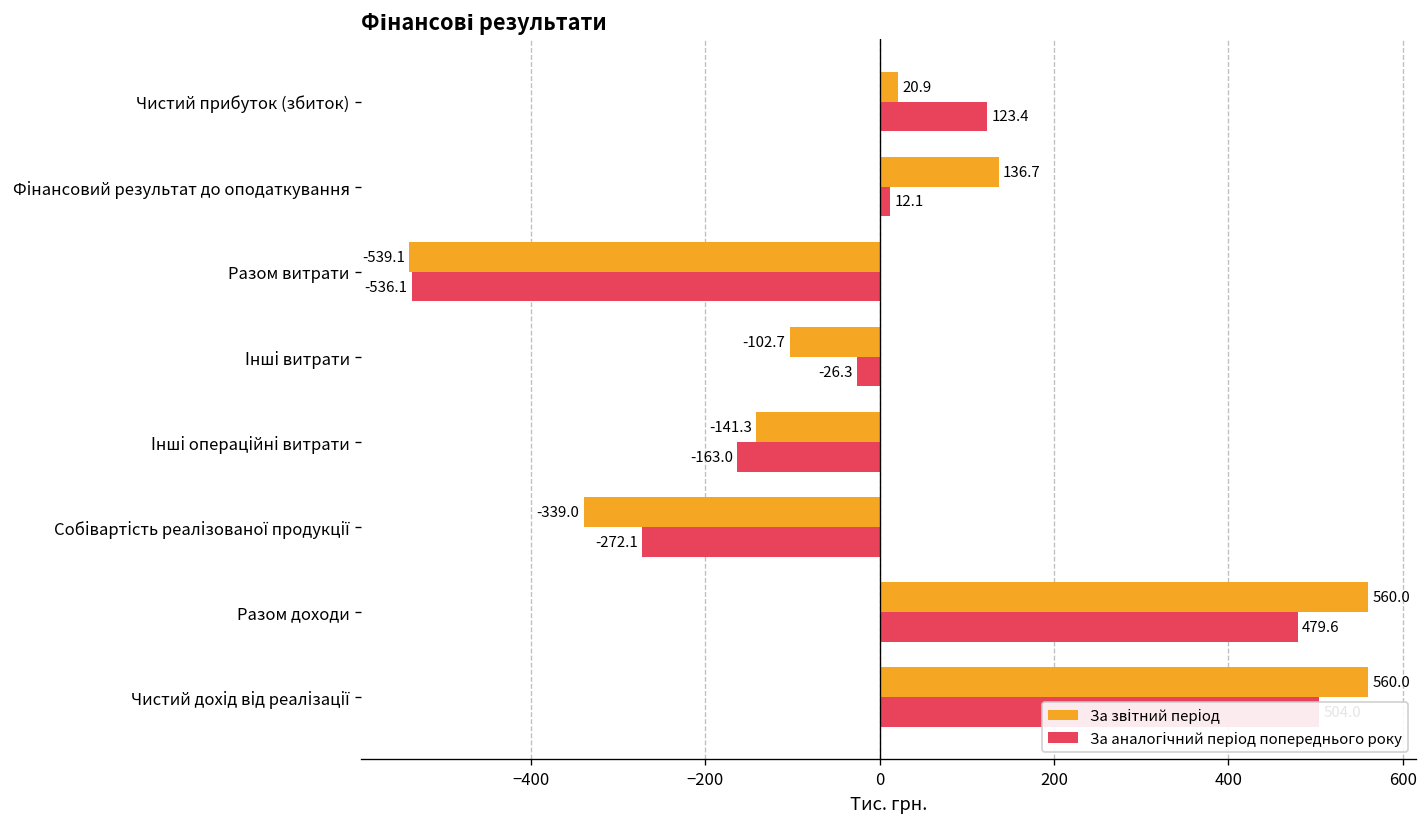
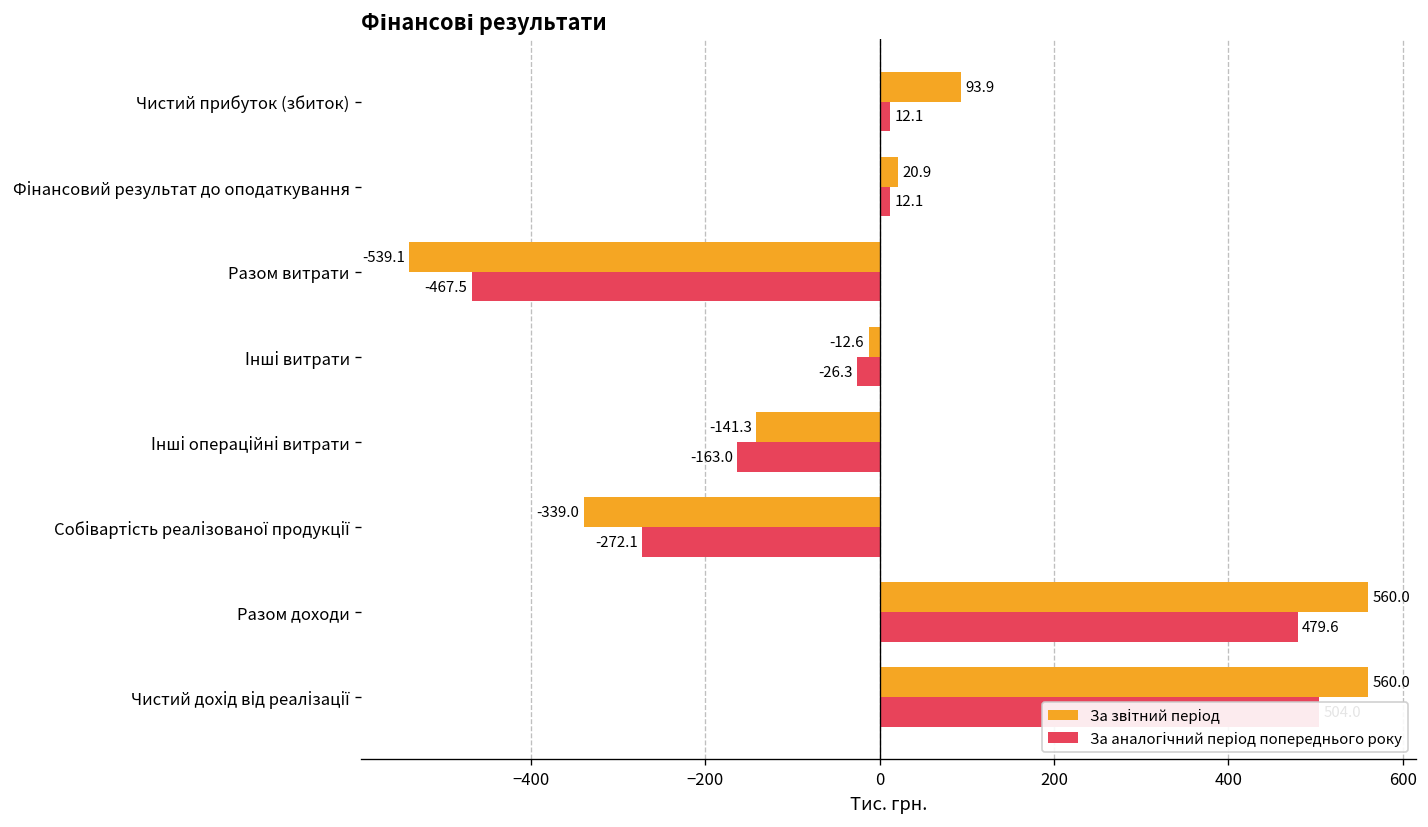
  {
    "За звітний період": {
-     "Чистий прибуток (збиток)": 20.9,
-     "Фінансовий результат до оподаткування": 136.7,
+     "Чистий прибуток (збиток)": 93.9,
+     "Фінансовий результат до оподаткування": 20.9,
      "Разом витрати": -539.1,
-     "Інші витрати": -102.7,
+     "Інші витрати": -12.6,
      "Інші операційні витрати": -141.3,
      "Собівартість реалізованої продукції": -339.0,
      "Разом доходи": 560.0,
      "Чистий дохід від реалізації": 560.0
    },
    "За аналогічний період попереднього року": {
-     "Чистий прибуток (збиток)": 123.4,
+     "Чистий прибуток (збиток)": 12.1,
      "Фінансовий результат до оподаткування": 12.1,
-     "Разом витрати": -536.1,
+     "Разом витрати": -467.5,
      "Інші витрати": -26.3,
      "Інші операційні витрати": -163.0,
      "Собівартість реалізованої продукції": -272.1,
      "Разом доходи": 479.6
    }
  }
